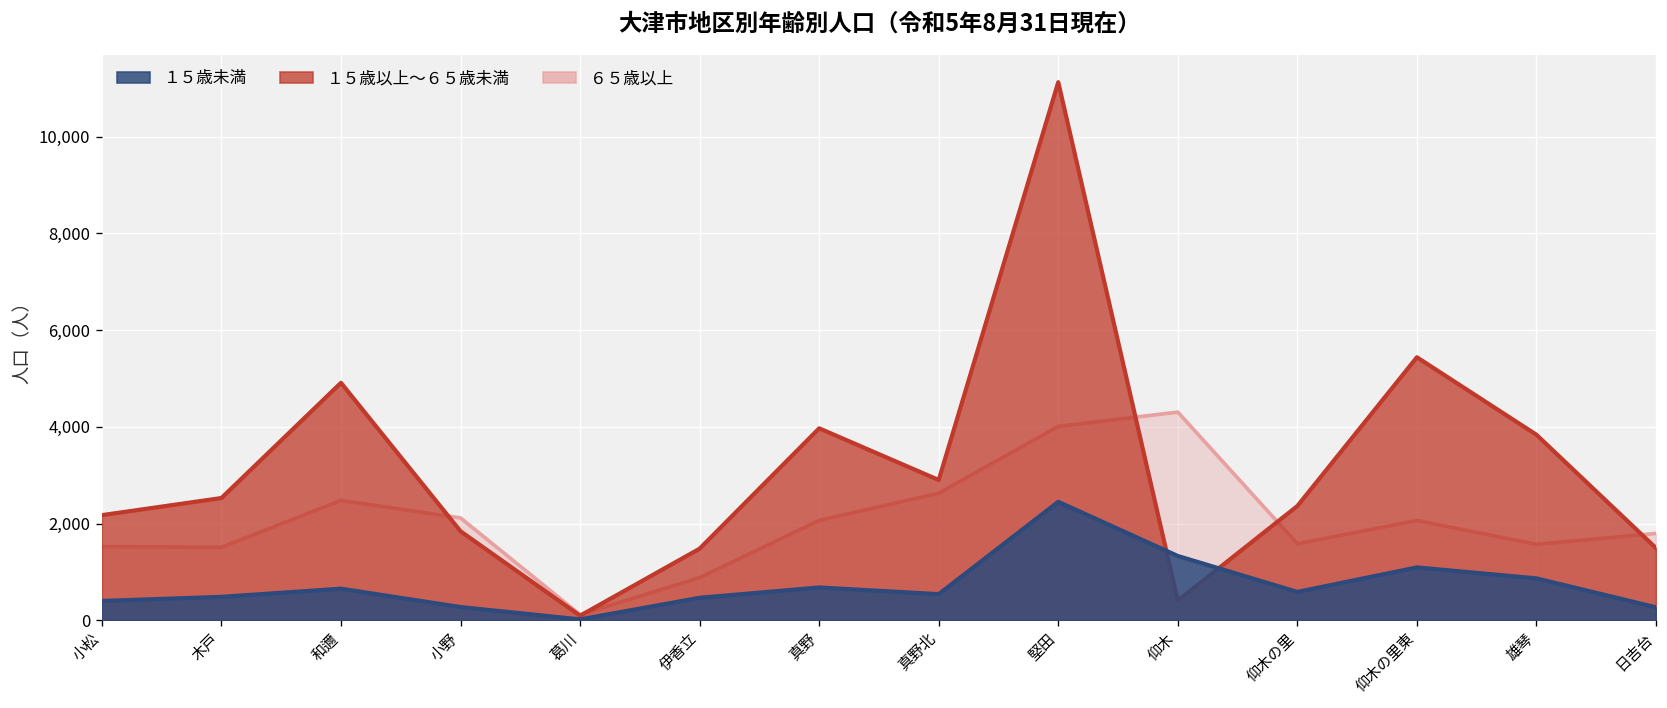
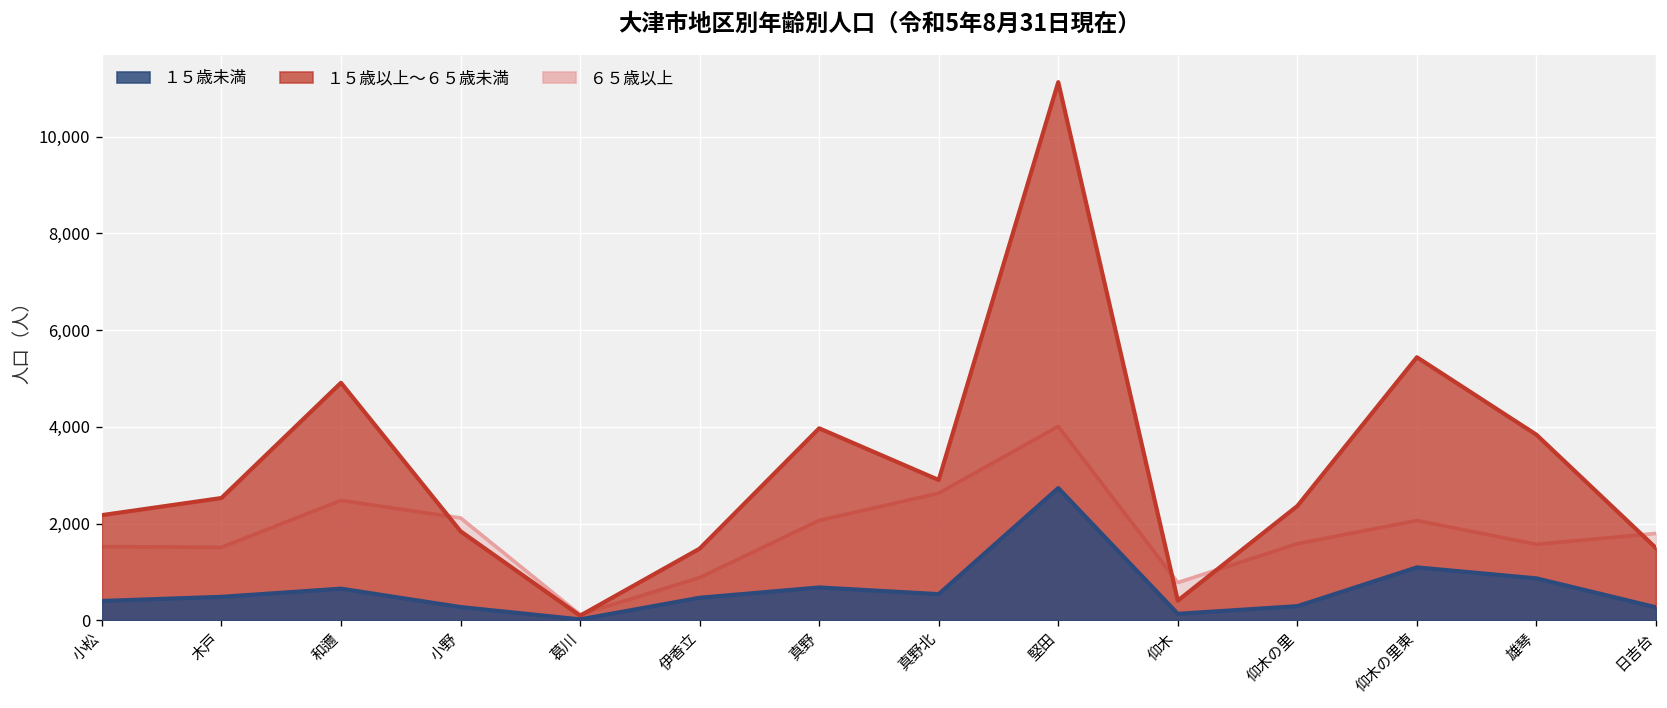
  {
    "６５歳以上": {
      "小松": "1,500",
      "木戸": "1,500",
      "和邇": "2,500",
      "小野": "2,100",
      "伊香立": "900",
      "真野": "2,100",
      "真野北": "2,600",
      "堅田": "4,000",
-     "仰木": "4,300",
+     "仰木": "800",
      "仰木の里": "1,600",
      "仰木の里東": "2,100",
      "雄琴": "1,600",
      "日吉台": "1,800"
    },
    "１５歳以上～６５歳未満": {
      "小松": "2,200",
      "木戸": "2,500",
      "和邇": "4,900",
      "小野": "1,800",
      "伊香立": "1,500",
      "真野": "4,000",
      "真野北": "2,900",
      "堅田": "11,100",
      "仰木": "400",
      "仰木の里": "2,400",
      "仰木の里東": "5,400",
      "雄琴": "3,800",
      "日吉台": "1,500"
    },
    "１５歳未満": {
      "小松": "400",
      "木戸": "500",
      "和邇": "700",
      "小野": "300",
      "葛川": "0",
      "伊香立": "500",
      "真野": "700",
      "真野北": "500",
-     "堅田": "2,400",
-     "仰木": "1,300",
-     "仰木の里": "600",
+     "堅田": "2,700",
+     "仰木": "100",
+     "仰木の里": "300",
      "仰木の里東": "1,100",
      "雄琴": "900",
      "日吉台": "300"
    }
  }
